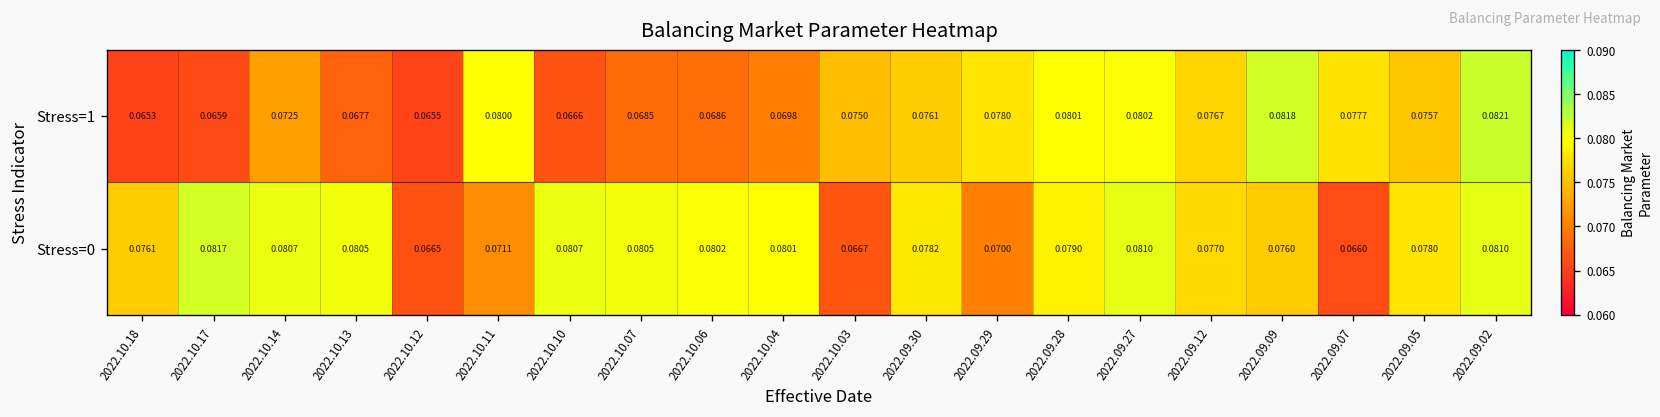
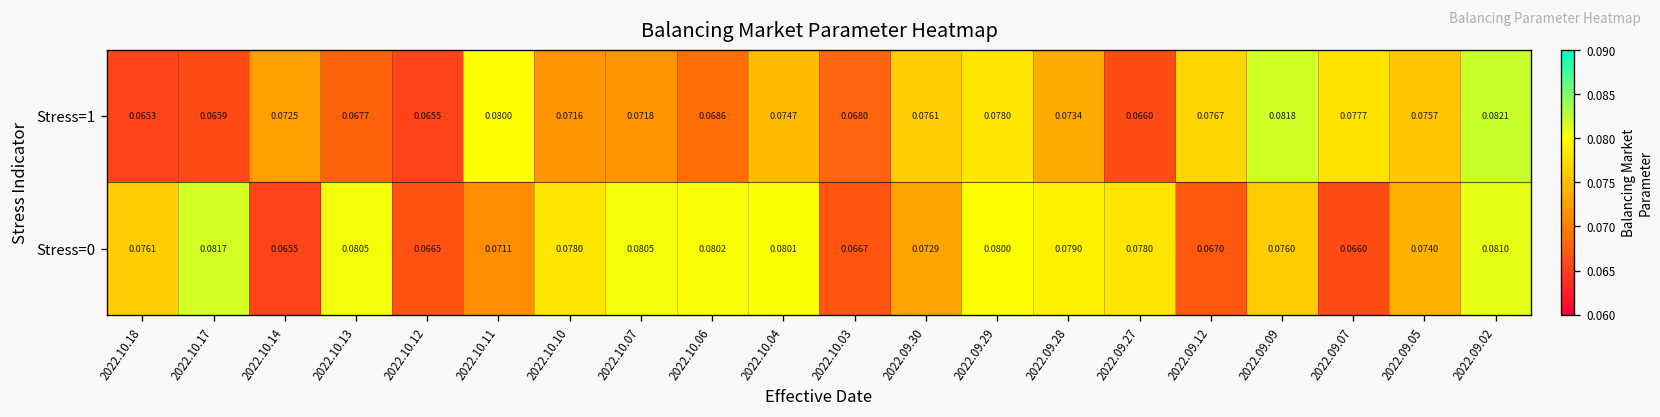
  {
    "Stress=1": {
      "2022.10.18": 0.0653,
      "2022.10.17": 0.0659,
      "2022.10.14": 0.0725,
      "2022.10.13": 0.0677,
      "2022.10.12": 0.0655,
      "2022.10.11": 0.0800,
-     "2022.10.10": 0.0666,
-     "2022.10.07": 0.0685,
+     "2022.10.10": 0.0716,
+     "2022.10.07": 0.0718,
      "2022.10.06": 0.0686,
-     "2022.10.04": 0.0698,
-     "2022.10.03": 0.0750,
+     "2022.10.04": 0.0747,
+     "2022.10.03": 0.0680,
      "2022.09.30": 0.0761,
      "2022.09.29": 0.0780,
-     "2022.09.28": 0.0801,
-     "2022.09.27": 0.0802,
+     "2022.09.28": 0.0734,
+     "2022.09.27": 0.0660,
      "2022.09.12": 0.0767,
      "2022.09.09": 0.0818,
      "2022.09.07": 0.0777,
      "2022.09.05": 0.0757,
      "2022.09.02": 0.0821
    },
    "Stress=0": {
      "2022.10.18": 0.0761,
      "2022.10.17": 0.0817,
-     "2022.10.14": 0.0807,
+     "2022.10.14": 0.0655,
      "2022.10.13": 0.0805,
      "2022.10.12": 0.0665,
      "2022.10.11": 0.0711,
-     "2022.10.10": 0.0807,
+     "2022.10.10": 0.0780,
      "2022.10.07": 0.0805,
      "2022.10.06": 0.0802,
      "2022.10.04": 0.0801,
      "2022.10.03": 0.0667,
-     "2022.09.30": 0.0782,
-     "2022.09.29": 0.0700,
+     "2022.09.30": 0.0729,
+     "2022.09.29": 0.0800,
      "2022.09.28": 0.0790,
-     "2022.09.27": 0.0810,
-     "2022.09.12": 0.0770,
+     "2022.09.27": 0.0780,
+     "2022.09.12": 0.0670,
      "2022.09.09": 0.0760,
      "2022.09.07": 0.0660,
-     "2022.09.05": 0.0780,
+     "2022.09.05": 0.0740,
      "2022.09.02": 0.0810
    }
  }
